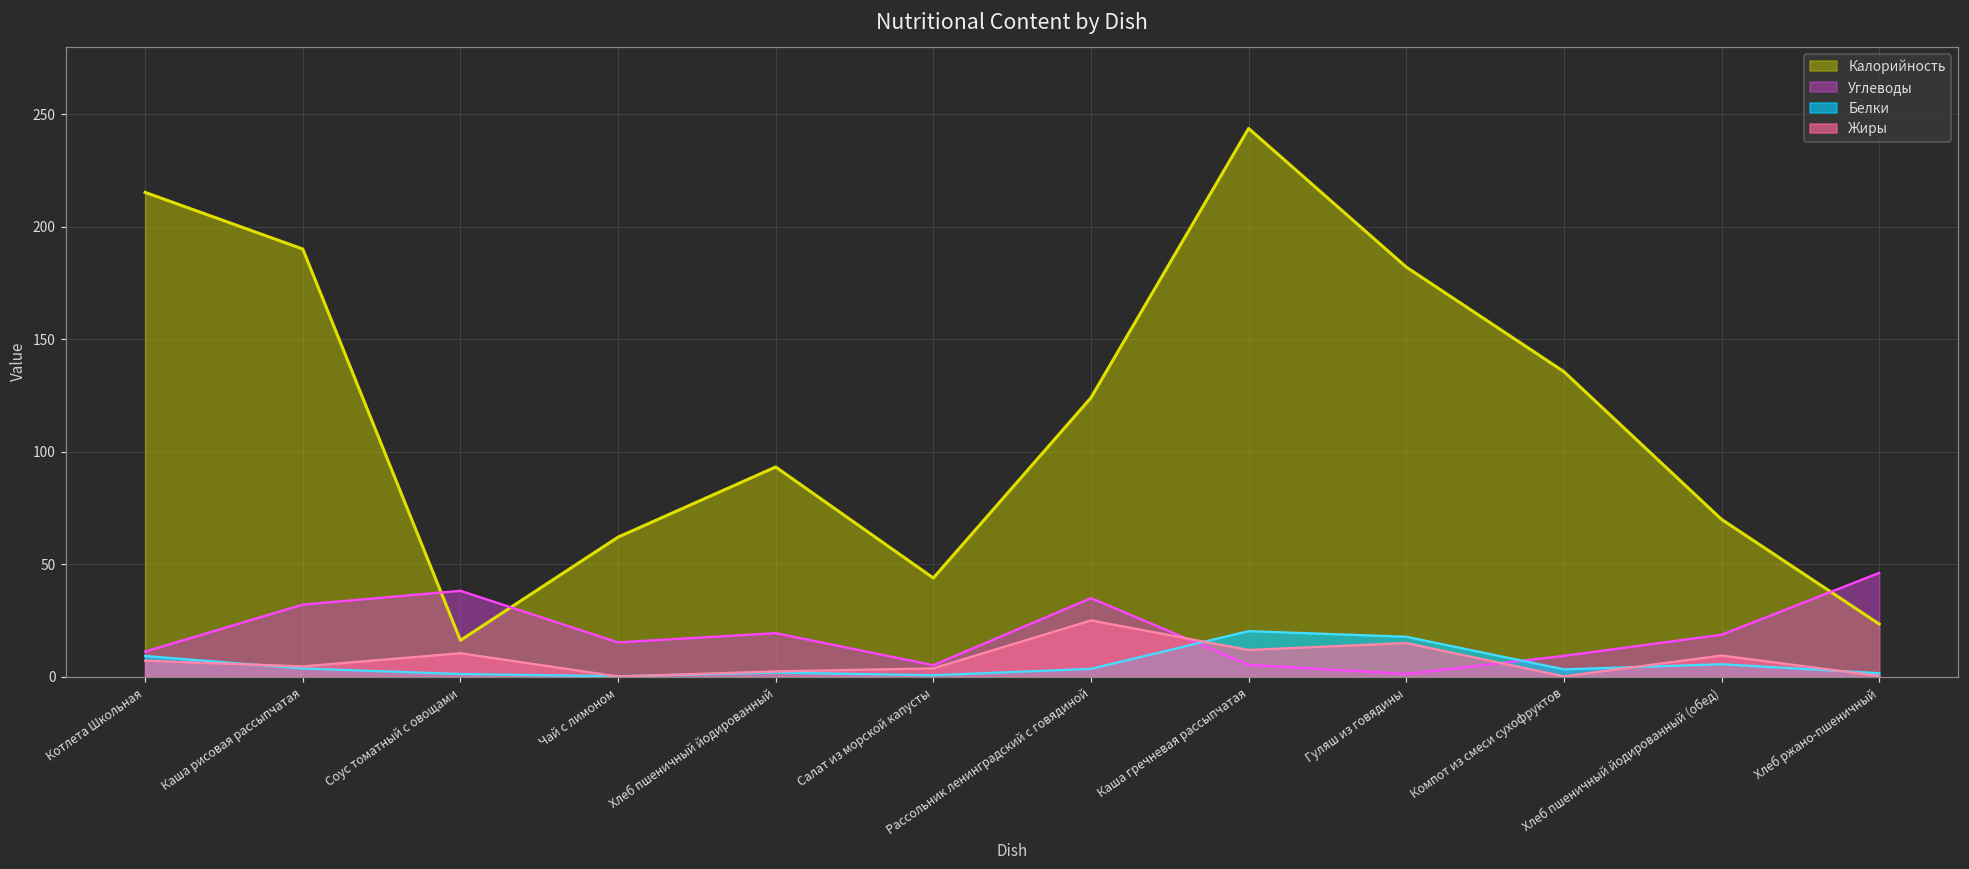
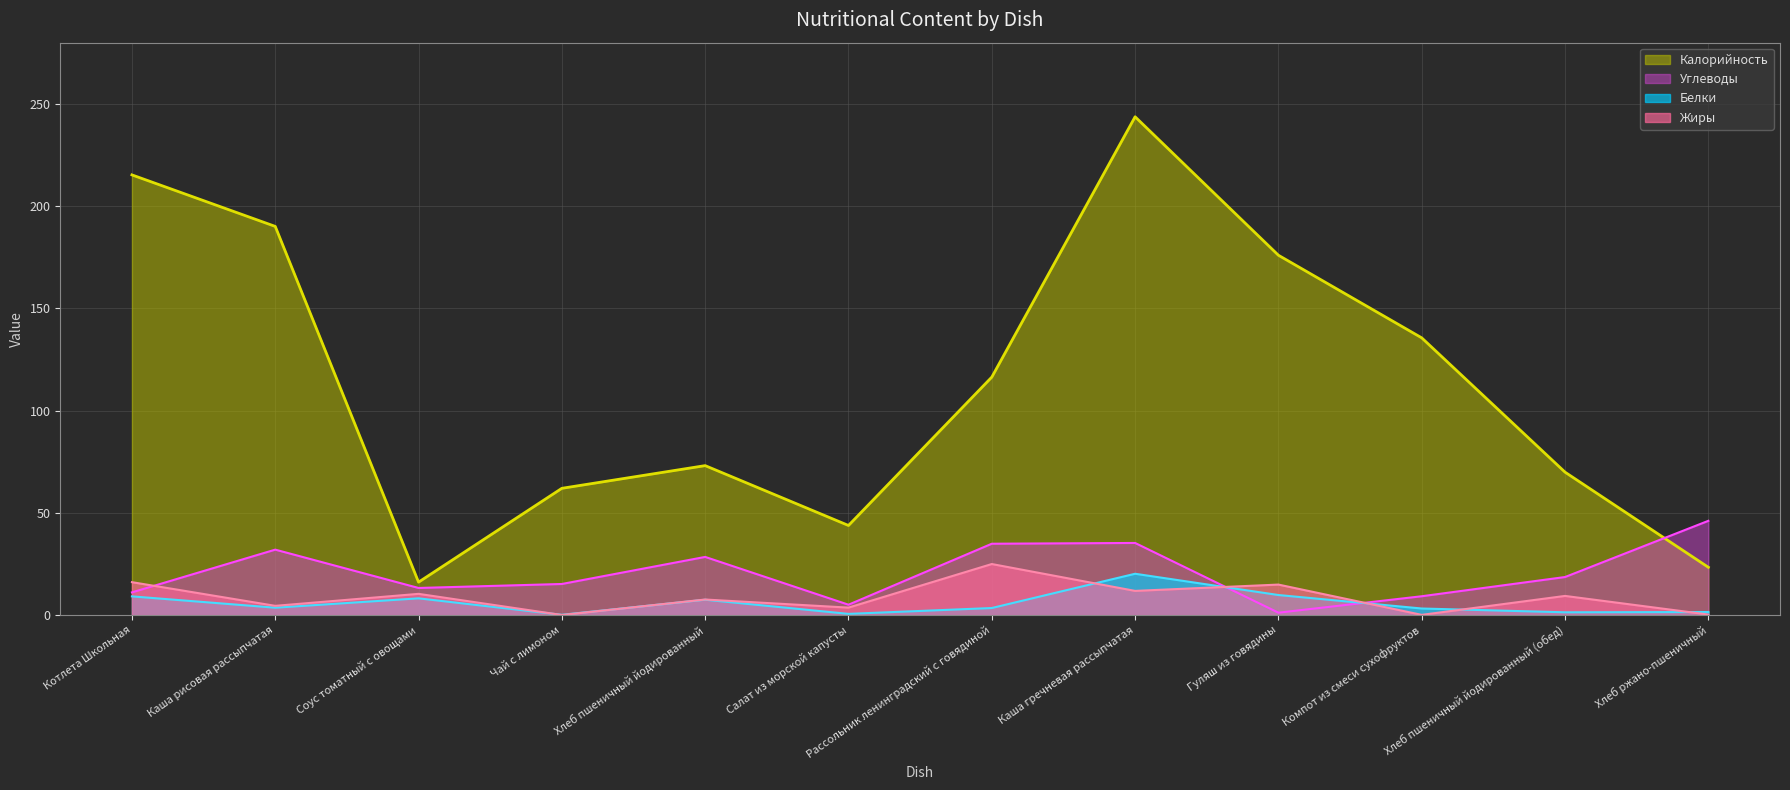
  {
    "Калорийность": {
      "Котлета Школьная": 215,
      "Каша рисовая рассыпчатая": 190,
      "Соус томатный с овощами": 16,
      "Чай с лимоном": 62,
-     "Хлеб пшеничный йодированный": 93,
+     "Хлеб пшеничный йодированный": 73,
      "Салат из морской капусты": 44,
-     "Рассольник ленинградский с говядиной": 124,
+     "Рассольник ленинградский с говядиной": 116,
      "Каша гречневая рассыпчатая": 244,
-     "Гуляш из говядины": 182,
+     "Гуляш из говядины": 176,
      "Компот из смеси сухофруктов": 136,
      "Хлеб пшеничный йодированный (обед)": 70,
      "Хлеб ржано-пшеничный": 23
    },
    "Углеводы": {
      "Котлета Школьная": 11,
      "Каша рисовая рассыпчатая": 32,
-     "Соус томатный с овощами": 38,
+     "Соус томатный с овощами": 13,
      "Чай с лимоном": 15,
-     "Хлеб пшеничный йодированный": 19,
+     "Хлеб пшеничный йодированный": 28,
      "Салат из морской капусты": 5,
      "Рассольник ленинградский с говядиной": 35,
-     "Каша гречневая рассыпчатая": 5,
+     "Каша гречневая рассыпчатая": 35,
      "Гуляш из говядины": 1,
      "Компот из смеси сухофруктов": 9,
      "Хлеб пшеничный йодированный (обед)": 19,
      "Хлеб ржано-пшеничный": 46
    },
    "Белки": {
      "Котлета Школьная": 9,
-     "Соус томатный с овощами": 1,
-     "Хлеб пшеничный йодированный": 2,
+     "Соус томатный с овощами": 8,
+     "Хлеб пшеничный йодированный": 8,
      "Салат из морской капусты": 1,
      "Рассольник ленинградский с говядиной": 3,
      "Каша гречневая рассыпчатая": 20,
-     "Гуляш из говядины": 18,
+     "Гуляш из говядины": 10,
      "Компот из смеси сухофруктов": 3,
-     "Хлеб пшеничный йодированный (обед)": 5,
+     "Хлеб пшеничный йодированный (обед)": 1,
      "Хлеб ржано-пшеничный": 1
    },
    "Жиры": {
-     "Котлета Школьная": 7,
+     "Котлета Школьная": 16,
      "Соус томатный с овощами": 10,
-     "Хлеб пшеничный йодированный": 2,
+     "Хлеб пшеничный йодированный": 8,
      "Салат из морской капусты": 4,
      "Рассольник ленинградский с говядиной": 25,
      "Каша гречневая рассыпчатая": 12,
      "Гуляш из говядины": 15,
      "Компот из смеси сухофруктов": 0,
      "Хлеб пшеничный йодированный (обед)": 9,
      "Хлеб ржано-пшеничный": 0
    }
  }
